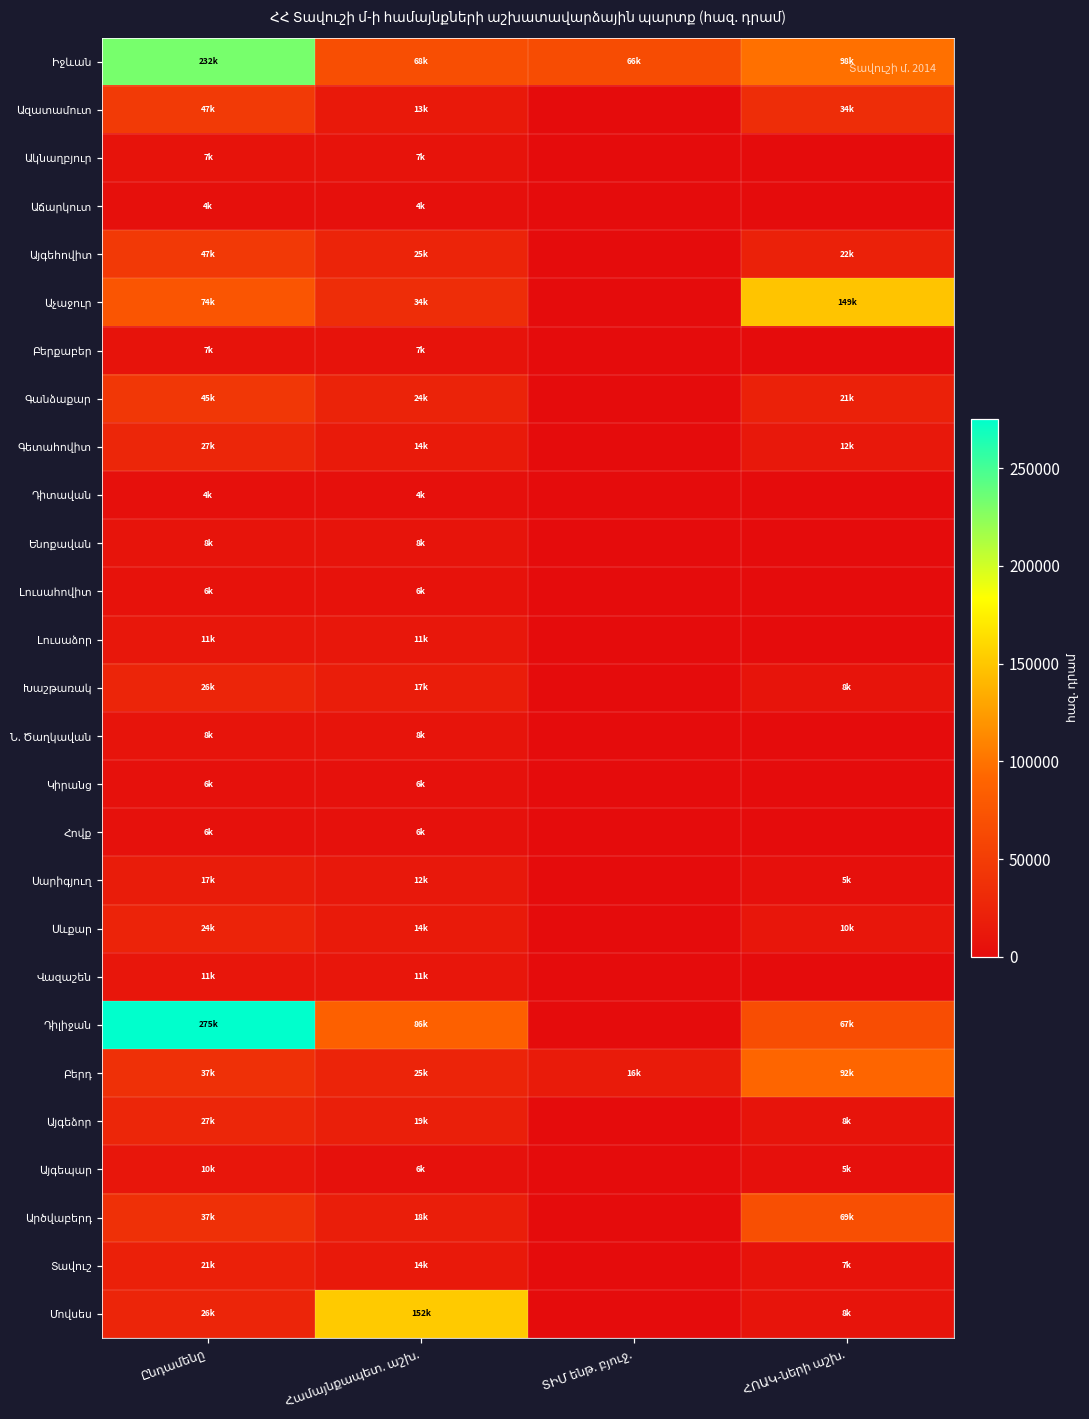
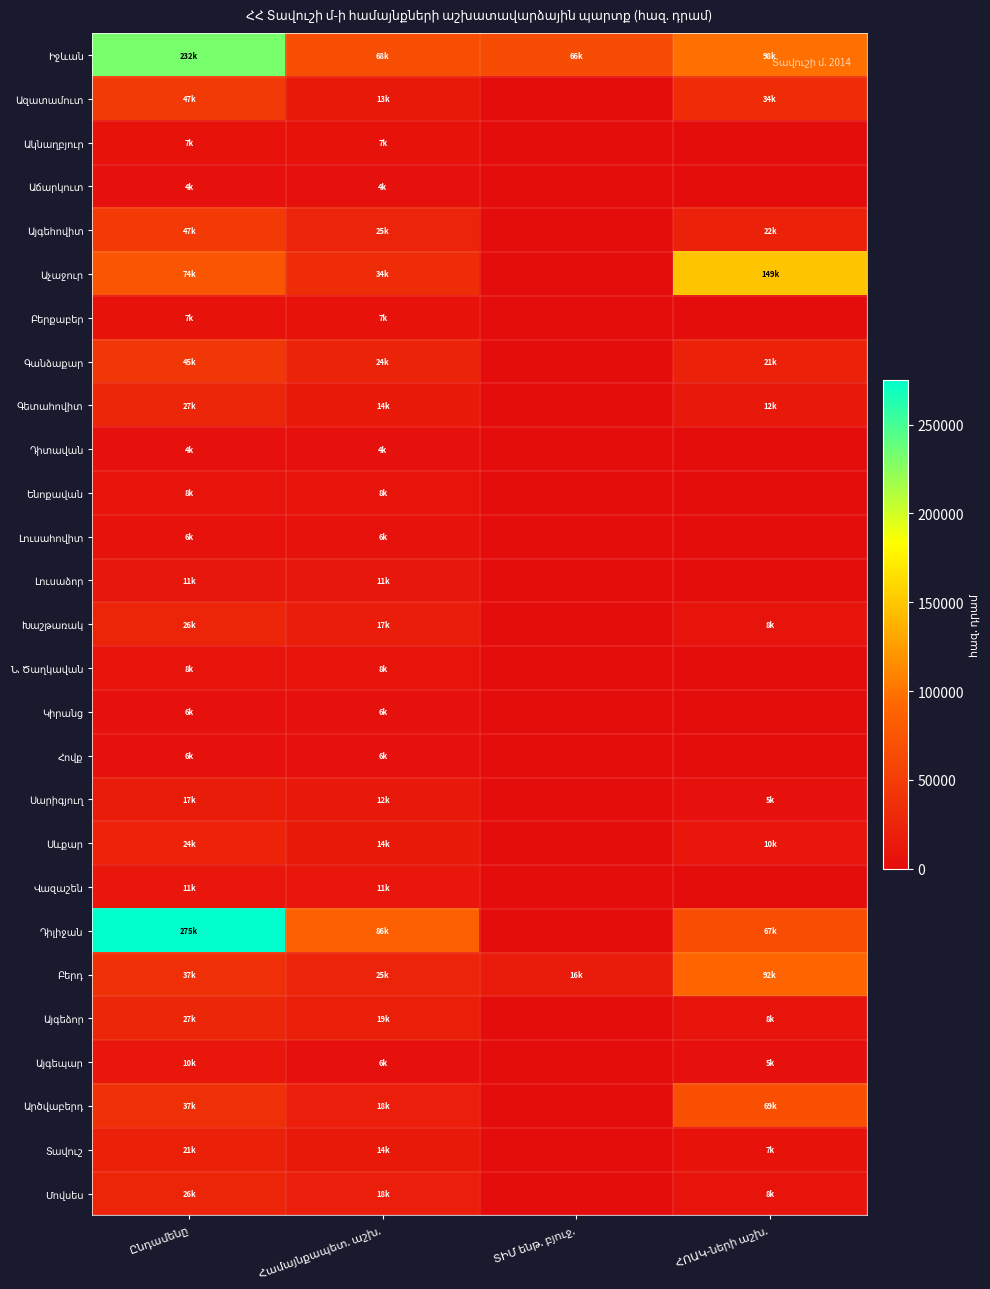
  {
    "Իջևան": {
      "Ընդամենը": "232k",
      "Համայնքապետ. աշխ.": "68k",
      "ՏԻՄ ենթ. բյուջ.": "66k"
    },
    "Ազատամուտ": {
      "Ընդամենը": "47k",
      "Համայնքապետ. աշխ.": "13k",
      "ՀՈԱԿ-ների աշխ.": "34k"
    },
    "Ակնաղբյուր": {
      "Ընդամենը": "7k",
      "Համայնքապետ. աշխ.": "7k"
    },
    "Աճարկուտ": {
      "Ընդամենը": "4k",
      "Համայնքապետ. աշխ.": "4k"
    },
    "Այգեհովիտ": {
      "Ընդամենը": "47k",
      "Համայնքապետ. աշխ.": "25k",
      "ՀՈԱԿ-ների աշխ.": "22k"
    },
    "Աչաջուր": {
      "Ընդամենը": "74k",
      "Համայնքապետ. աշխ.": "34k",
      "ՀՈԱԿ-ների աշխ.": "149k"
    },
    "Բերքաբեր": {
      "Ընդամենը": "7k",
      "Համայնքապետ. աշխ.": "7k"
    },
    "Գանձաքար": {
      "Ընդամենը": "45k",
      "Համայնքապետ. աշխ.": "24k",
      "ՀՈԱԿ-ների աշխ.": "21k"
    },
    "Գետահովիտ": {
      "Ընդամենը": "27k",
      "Համայնքապետ. աշխ.": "14k",
      "ՀՈԱԿ-ների աշխ.": "12k"
    },
    "Դիտավան": {
      "Ընդամենը": "4k",
      "Համայնքապետ. աշխ.": "4k"
    },
    "Ենոքավան": {
      "Ընդամենը": "8k",
      "Համայնքապետ. աշխ.": "8k"
    },
    "Լուսահովիտ": {
      "Ընդամենը": "6k",
      "Համայնքապետ. աշխ.": "6k"
    },
    "Լուսաձոր": {
      "Ընդամենը": "11k",
      "Համայնքապետ. աշխ.": "11k"
    },
    "Խաշթառակ": {
      "Ընդամենը": "26k",
      "Համայնքապետ. աշխ.": "17k",
      "ՀՈԱԿ-ների աշխ.": "8k"
    },
    "Ն. Ծաղկավան": {
      "Ընդամենը": "8k",
      "Համայնքապետ. աշխ.": "8k"
    },
    "Կիրանց": {
      "Ընդամենը": "6k",
      "Համայնքապետ. աշխ.": "6k"
    },
    "Հովք": {
      "Ընդամենը": "6k",
      "Համայնքապետ. աշխ.": "6k"
    },
    "Սարիգյուղ": {
      "Ընդամենը": "17k",
      "Համայնքապետ. աշխ.": "12k",
      "ՀՈԱԿ-ների աշխ.": "5k"
    },
    "Սևքար": {
      "Ընդամենը": "24k",
      "Համայնքապետ. աշխ.": "14k",
      "ՀՈԱԿ-ների աշխ.": "10k"
    },
    "Վազաշեն": {
      "Ընդամենը": "11k",
      "Համայնքապետ. աշխ.": "11k"
    },
    "Դիլիջան": {
      "Ընդամենը": "275k",
      "Համայնքապետ. աշխ.": "86k",
      "ՀՈԱԿ-ների աշխ.": "67k"
    },
    "Բերդ": {
      "Ընդամենը": "37k",
      "Համայնքապետ. աշխ.": "25k",
      "ՏԻՄ ենթ. բյուջ.": "16k",
      "ՀՈԱԿ-ների աշխ.": "92k"
    },
    "Այգեձոր": {
      "Ընդամենը": "27k",
      "Համայնքապետ. աշխ.": "19k",
      "ՀՈԱԿ-ների աշխ.": "8k"
    },
    "Այգեպար": {
      "Ընդամենը": "10k",
      "Համայնքապետ. աշխ.": "6k",
      "ՀՈԱԿ-ների աշխ.": "5k"
    },
    "Արծվաբերդ": {
      "Ընդամենը": "37k",
      "Համայնքապետ. աշխ.": "18k",
      "ՀՈԱԿ-ների աշխ.": "69k"
    },
    "Տավուշ": {
      "Ընդամենը": "21k",
      "Համայնքապետ. աշխ.": "14k",
      "ՀՈԱԿ-ների աշխ.": "7k"
    },
    "Մովսես": {
      "Ընդամենը": "26k",
-     "Համայնքապետ. աշխ.": "152k",
+     "Համայնքապետ. աշխ.": "18k",
      "ՀՈԱԿ-ների աշխ.": "8k"
    }
  }
